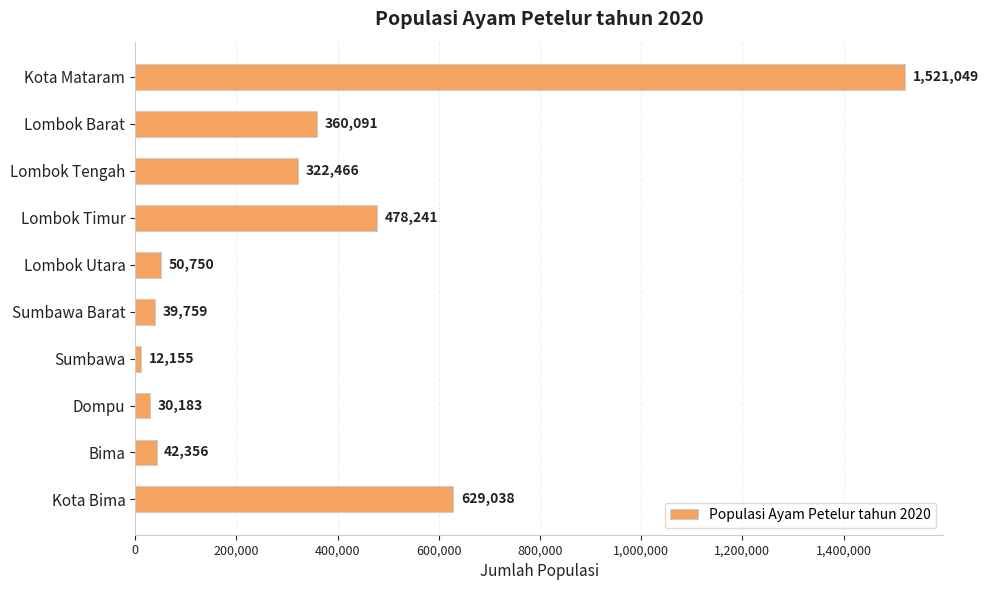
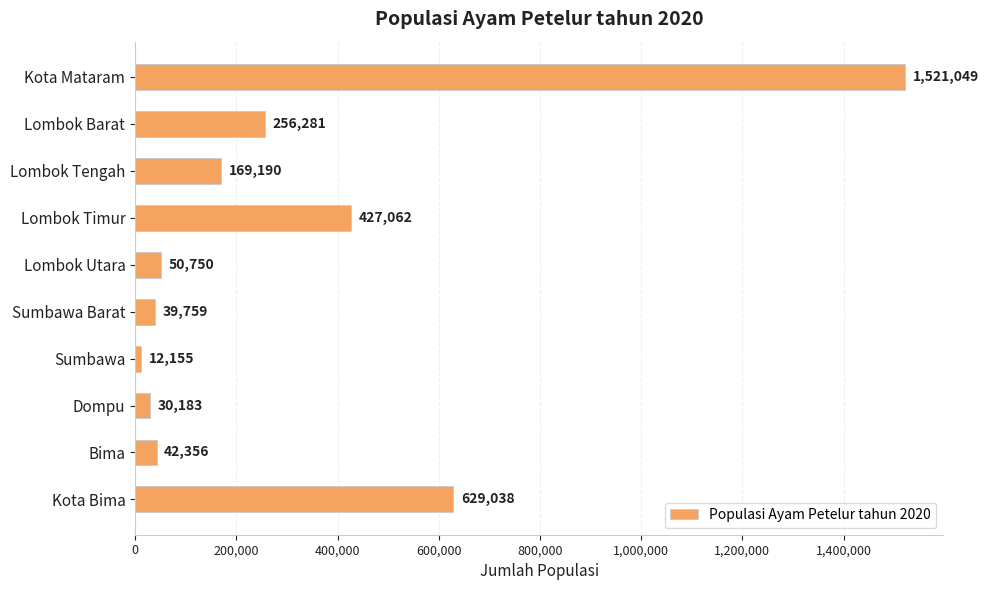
  {
    "Kota Mataram": "1,521,049",
-   "Lombok Barat": "360,091",
-   "Lombok Tengah": "322,466",
-   "Lombok Timur": "478,241",
+   "Lombok Barat": "256,281",
+   "Lombok Tengah": "169,190",
+   "Lombok Timur": "427,062",
    "Lombok Utara": "50,750",
    "Sumbawa Barat": "39,759",
    "Sumbawa": "12,155",
    "Dompu": "30,183",
    "Bima": "42,356",
    "Kota Bima": "629,038"
  }
